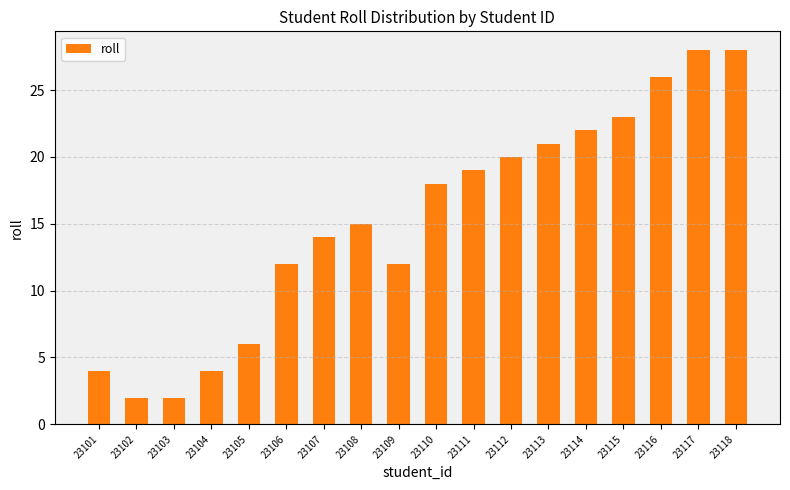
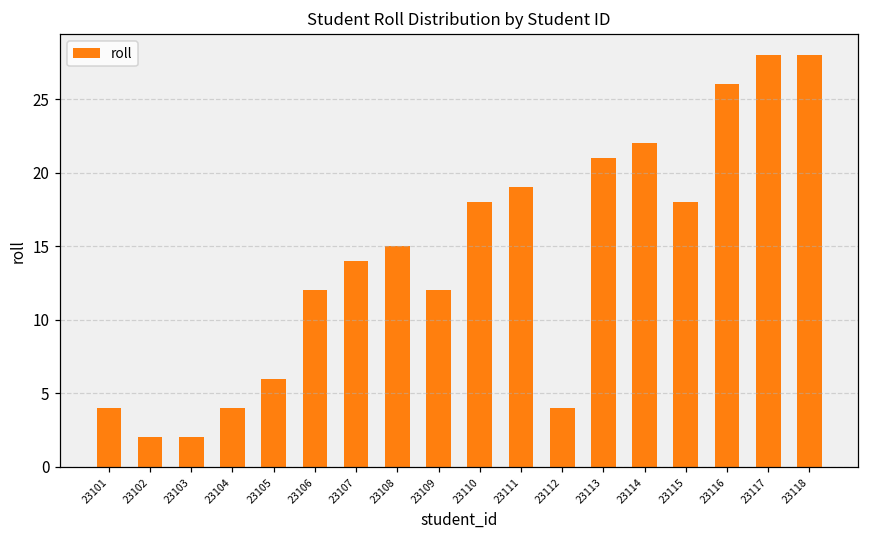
  {
    "23101": 4,
    "23102": 2,
    "23103": 2,
    "23104": 4,
    "23105": 6,
    "23106": 12,
    "23107": 14,
    "23108": 15,
    "23109": 12,
    "23110": 18,
    "23111": 19,
-   "23112": 20,
+   "23112": 4,
    "23113": 21,
    "23114": 22,
-   "23115": 23,
+   "23115": 18,
    "23116": 26,
    "23117": 28,
    "23118": 28
  }
